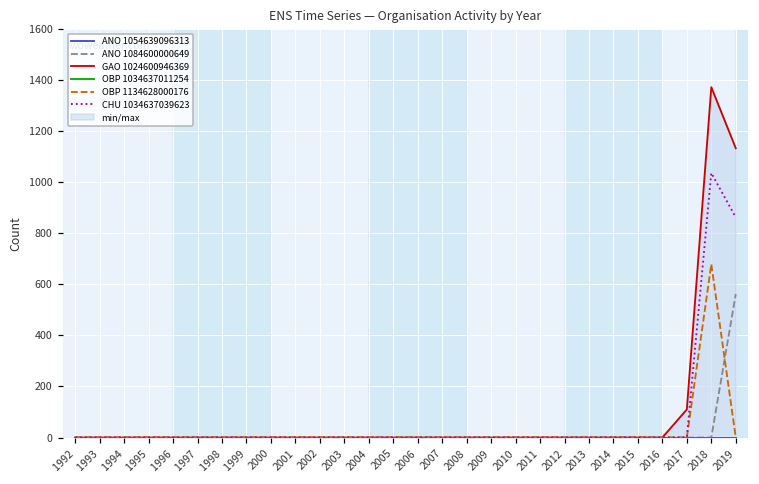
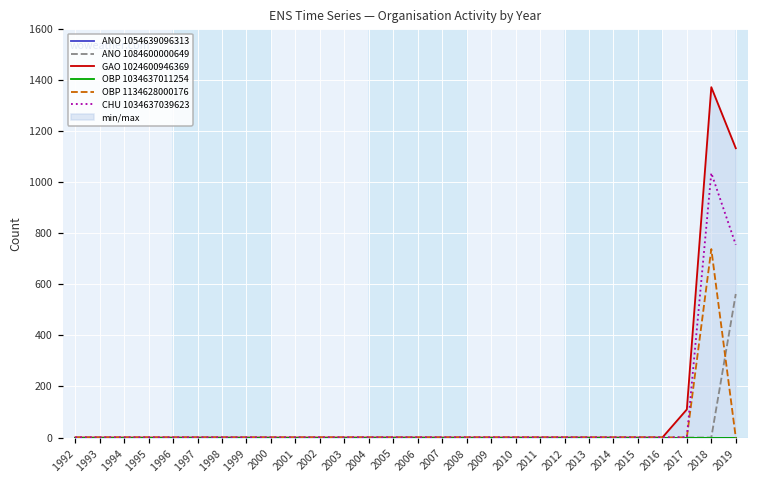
  {
    "ANO 1084600000649": {
      "2019": 560
    },
    "min/max": {
      "2017": 110,
      "2018": 1370,
      "2019": 1130
    },
    "OBP 1134628000176": {
-     "2018": 680
+     "2018": 740
    },
    "CHU 1034637039623": {
      "2018": 1040,
-     "2019": 860
+     "2019": 760
    }
  }
